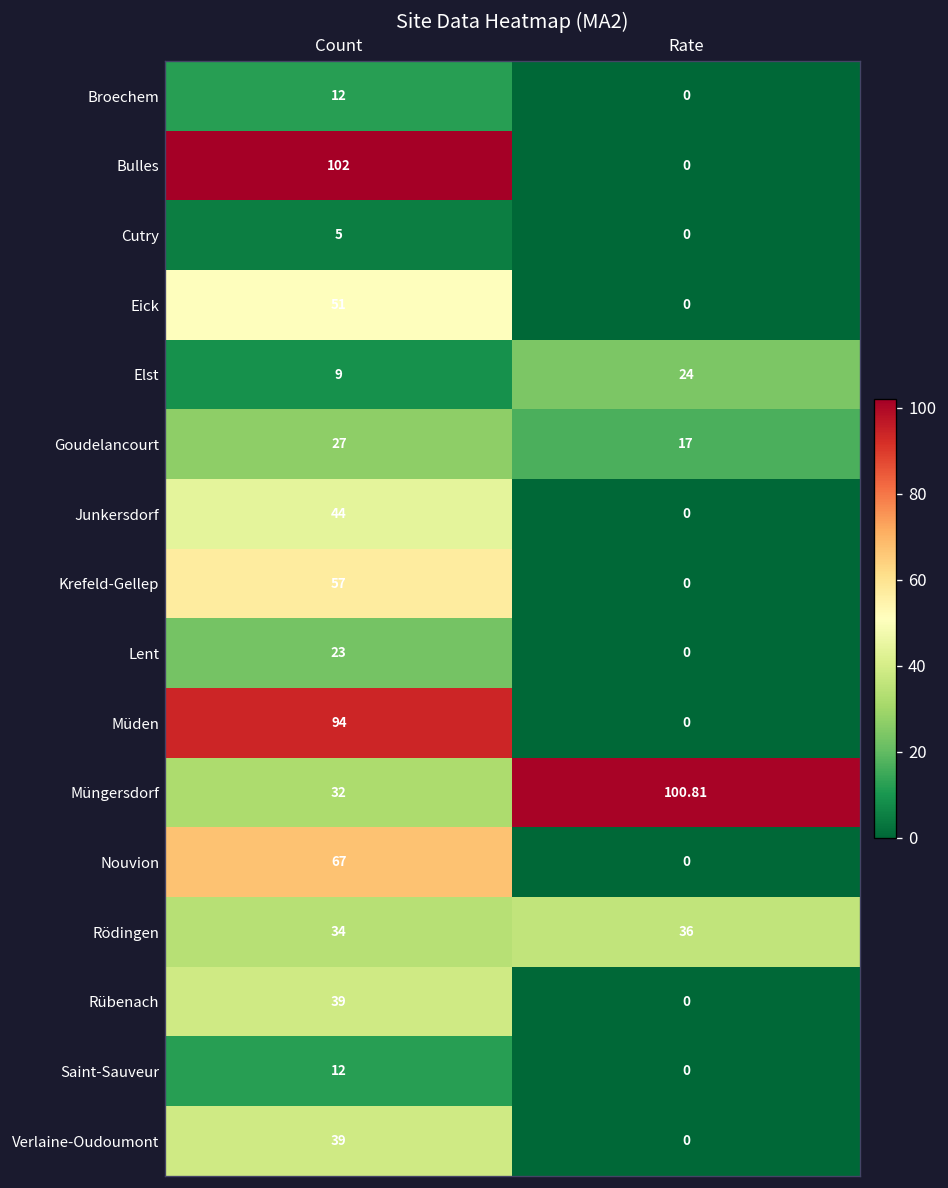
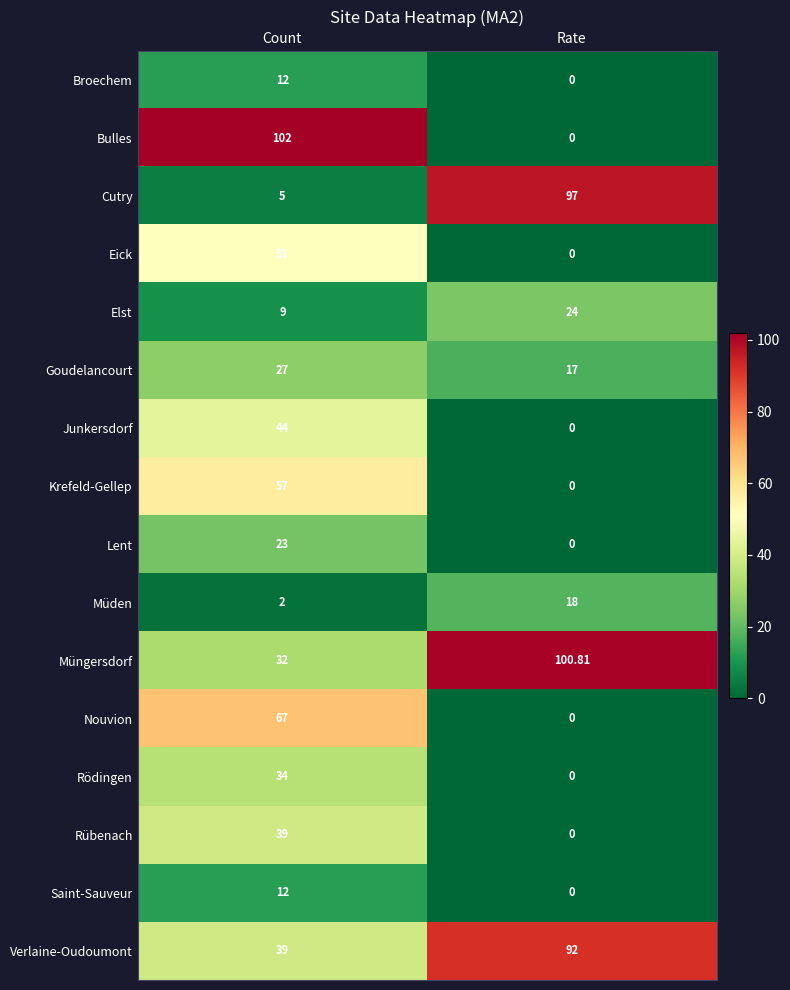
  {
    "Broechem": {
      "Count": 12,
      "Rate": 0
    },
    "Bulles": {
      "Count": 102,
      "Rate": 0
    },
    "Cutry": {
      "Count": 5,
-     "Rate": 0
+     "Rate": 97
    },
    "Eick": {
      "Count": 51,
      "Rate": 0
    },
    "Elst": {
      "Count": 9,
      "Rate": 24
    },
    "Goudelancourt": {
      "Count": 27,
      "Rate": 17
    },
    "Junkersdorf": {
      "Count": 44,
      "Rate": 0
    },
    "Krefeld-Gellep": {
      "Count": 57,
      "Rate": 0
    },
    "Lent": {
      "Count": 23,
      "Rate": 0
    },
    "Müden": {
-     "Count": 94,
-     "Rate": 0
+     "Count": 2,
+     "Rate": 18
    },
    "Müngersdorf": {
      "Count": 32,
      "Rate": 100.81
    },
    "Nouvion": {
      "Count": 67,
      "Rate": 0
    },
    "Rödingen": {
      "Count": 34,
-     "Rate": 36
+     "Rate": 0
    },
    "Rübenach": {
      "Count": 39,
      "Rate": 0
    },
    "Saint-Sauveur": {
      "Count": 12,
      "Rate": 0
    },
    "Verlaine-Oudoumont": {
      "Count": 39,
-     "Rate": 0
+     "Rate": 92
    }
  }
